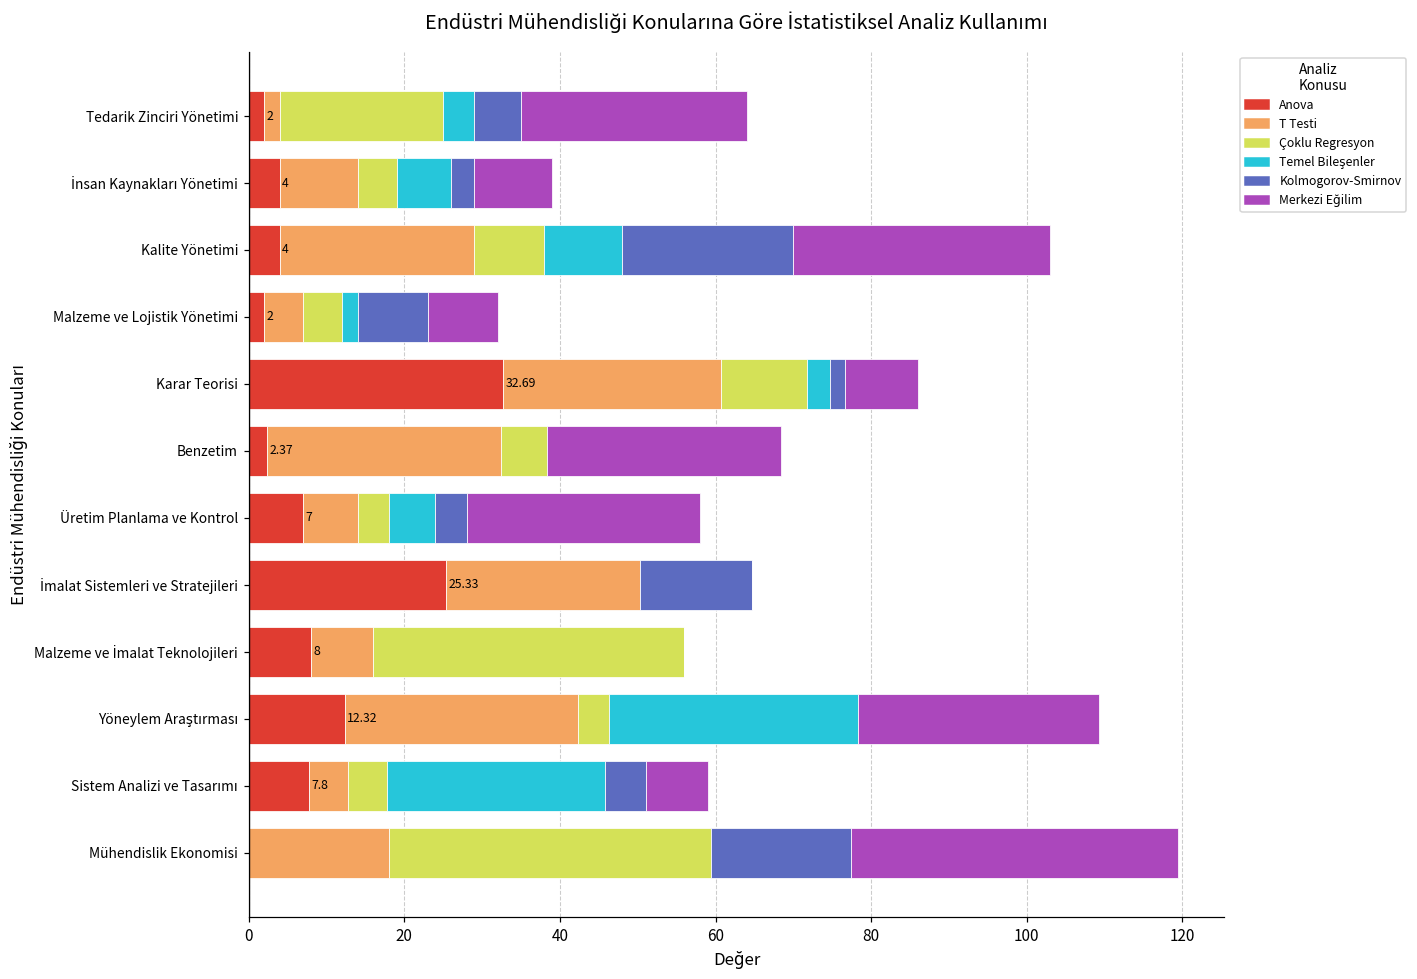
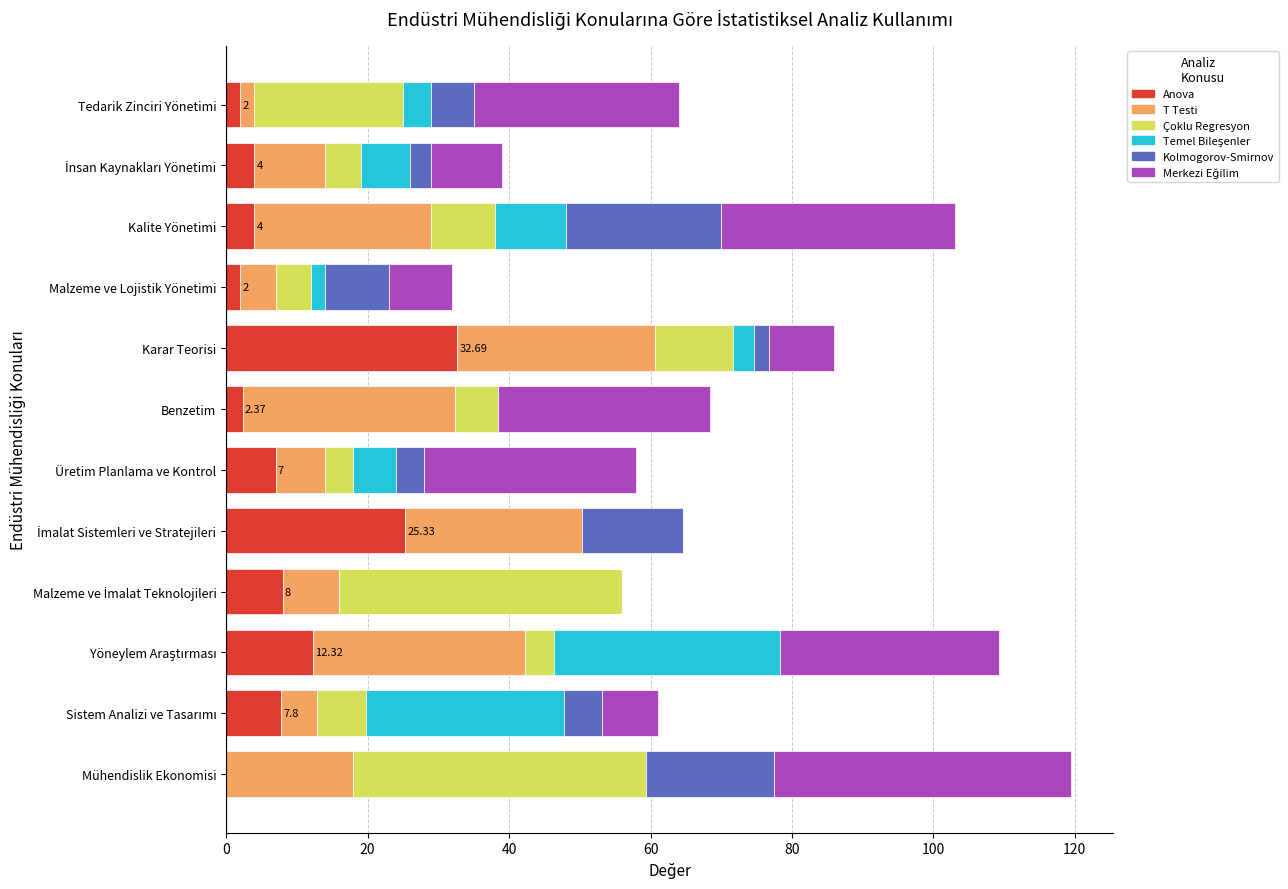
  {
    "T Testi": {
      "Tedarik Zinciri Yönetimi": 2,
      "Üretim Planlama ve Kontrol": 7,
      "Malzeme ve İmalat Teknolojileri": 8
    },
    "Çoklu Regresyon": {
      "Tedarik Zinciri Yönetimi": 21,
      "İnsan Kaynakları Yönetimi": 5,
      "Kalite Yönetimi": 9,
      "Malzeme ve Lojistik Yönetimi": 5,
      "Karar Teorisi": 11,
      "Benzetim": 6,
      "Üretim Planlama ve Kontrol": 4,
      "İmalat Sistemleri ve Stratejileri": 0,
      "Malzeme ve İmalat Teknolojileri": 40,
      "Yöneylem Araştırması": 4,
-     "Sistem Analizi ve Tasarımı": 5,
+     "Sistem Analizi ve Tasarımı": 7,
      "Mühendislik Ekonomisi": 41
    },
    "Temel Bileşenler": {
      "Tedarik Zinciri Yönetimi": 4,
      "İnsan Kaynakları Yönetimi": 7,
      "Kalite Yönetimi": 10,
      "Malzeme ve Lojistik Yönetimi": 2,
      "Karar Teorisi": 3,
      "Benzetim": 0,
      "Üretim Planlama ve Kontrol": 6,
      "İmalat Sistemleri ve Stratejileri": 0,
      "Malzeme ve İmalat Teknolojileri": 0,
      "Yöneylem Araştırması": 32,
      "Sistem Analizi ve Tasarımı": 28,
      "Mühendislik Ekonomisi": 0
    },
    "Kolmogorov-Smirnov": {
      "Tedarik Zinciri Yönetimi": 6,
      "İnsan Kaynakları Yönetimi": 3,
      "Kalite Yönetimi": 22,
      "Malzeme ve Lojistik Yönetimi": 9,
      "Karar Teorisi": 2,
      "Benzetim": 0,
      "Üretim Planlama ve Kontrol": 4,
      "İmalat Sistemleri ve Stratejileri": 14,
      "Malzeme ve İmalat Teknolojileri": 0,
      "Yöneylem Araştırması": 0,
      "Sistem Analizi ve Tasarımı": 5,
      "Mühendislik Ekonomisi": 18
    },
    "Merkezi Eğilim": {
      "Tedarik Zinciri Yönetimi": 29,
      "İnsan Kaynakları Yönetimi": 10,
      "Kalite Yönetimi": 33,
      "Malzeme ve Lojistik Yönetimi": 9,
      "Karar Teorisi": 9,
      "Benzetim": 30,
      "Üretim Planlama ve Kontrol": 30,
      "İmalat Sistemleri ve Stratejileri": 0,
      "Malzeme ve İmalat Teknolojileri": 0,
      "Yöneylem Araştırması": 31,
      "Sistem Analizi ve Tasarımı": 8,
      "Mühendislik Ekonomisi": 42
    }
  }
